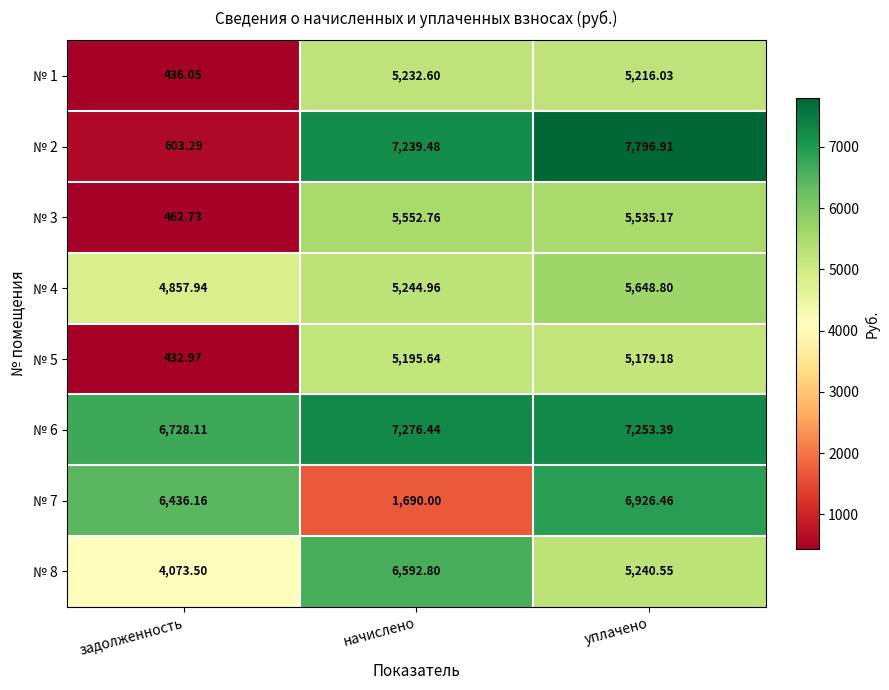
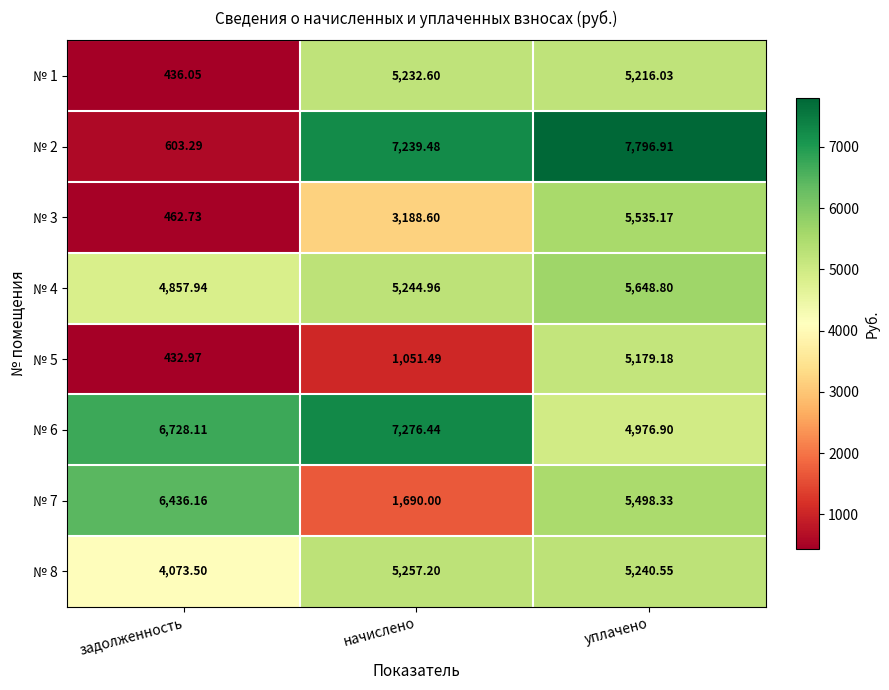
  {
    "№ 1": {
      "задолженность": "436.05",
      "начислено": "5,232.60",
      "уплачено": "5,216.03"
    },
    "№ 2": {
      "задолженность": "603.29",
      "начислено": "7,239.48",
      "уплачено": "7,796.91"
    },
    "№ 3": {
      "задолженность": "462.73",
-     "начислено": "5,552.76",
+     "начислено": "3,188.60",
      "уплачено": "5,535.17"
    },
    "№ 4": {
      "задолженность": "4,857.94",
      "начислено": "5,244.96",
      "уплачено": "5,648.80"
    },
    "№ 5": {
      "задолженность": "432.97",
-     "начислено": "5,195.64",
+     "начислено": "1,051.49",
      "уплачено": "5,179.18"
    },
    "№ 6": {
      "задолженность": "6,728.11",
      "начислено": "7,276.44",
-     "уплачено": "7,253.39"
+     "уплачено": "4,976.90"
    },
    "№ 7": {
      "задолженность": "6,436.16",
      "начислено": "1,690.00",
-     "уплачено": "6,926.46"
+     "уплачено": "5,498.33"
    },
    "№ 8": {
      "задолженность": "4,073.50",
-     "начислено": "6,592.80",
+     "начислено": "5,257.20",
      "уплачено": "5,240.55"
    }
  }
